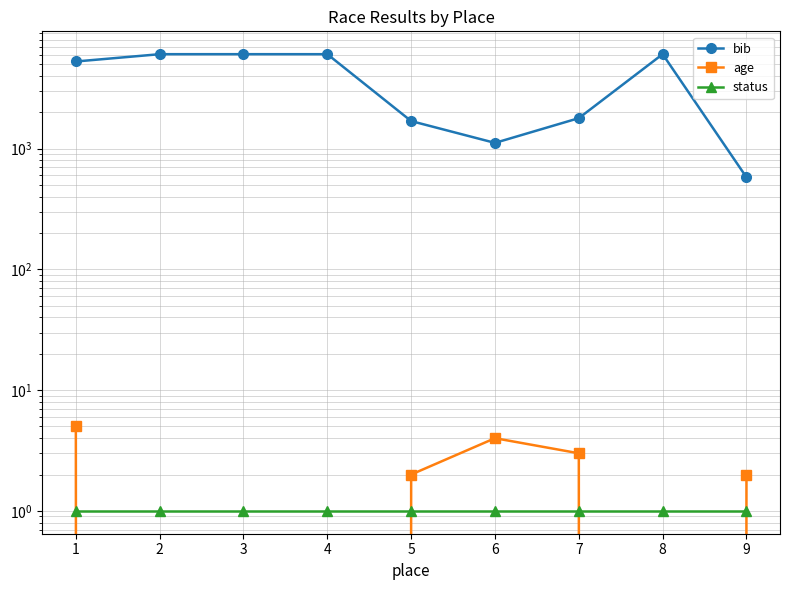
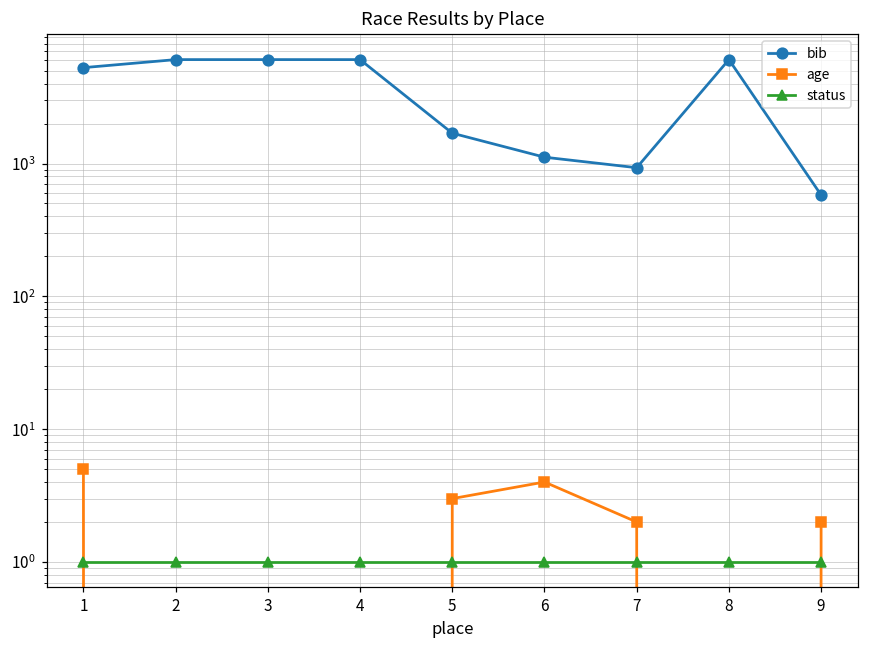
  {
    "bib": {
      "1": 5000,
      "2": 6000,
      "3": 6000,
      "4": 6000,
      "5": 1700,
      "6": 1100,
-     "7": 1800,
+     "7": 900,
      "8": 6000,
      "9": 600
    },
    "age": {
      "1": 5,
-     "5": 2,
+     "5": 3,
      "6": 4,
-     "7": 3,
+     "7": 2,
      "9": 2
    },
    "status": {
      "1": 1,
      "2": 1,
      "3": 1,
      "4": 1,
      "5": 1,
      "6": 1,
      "7": 1,
      "8": 1,
      "9": 1
    }
  }
